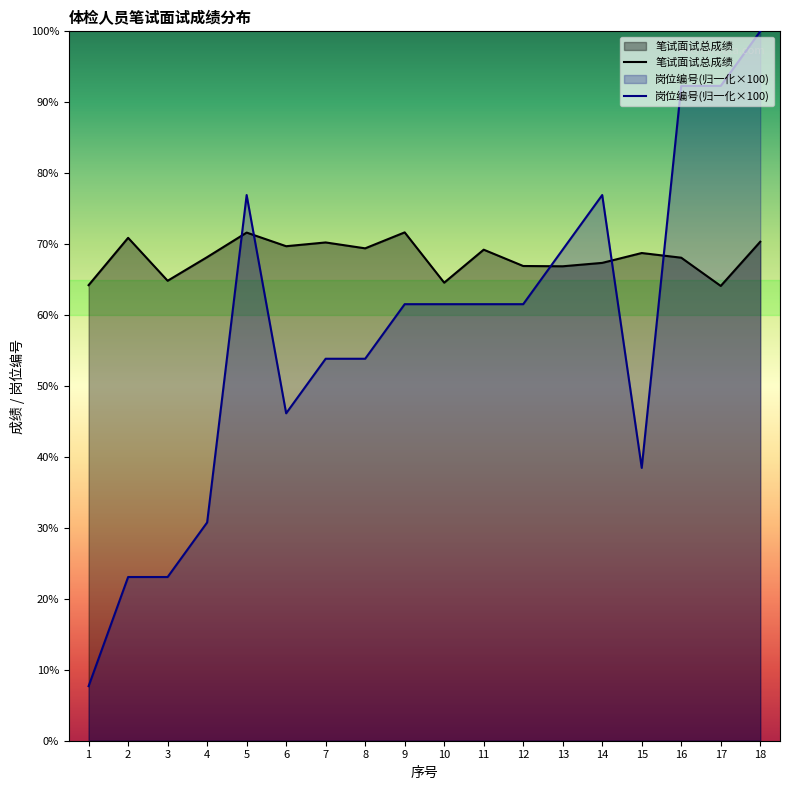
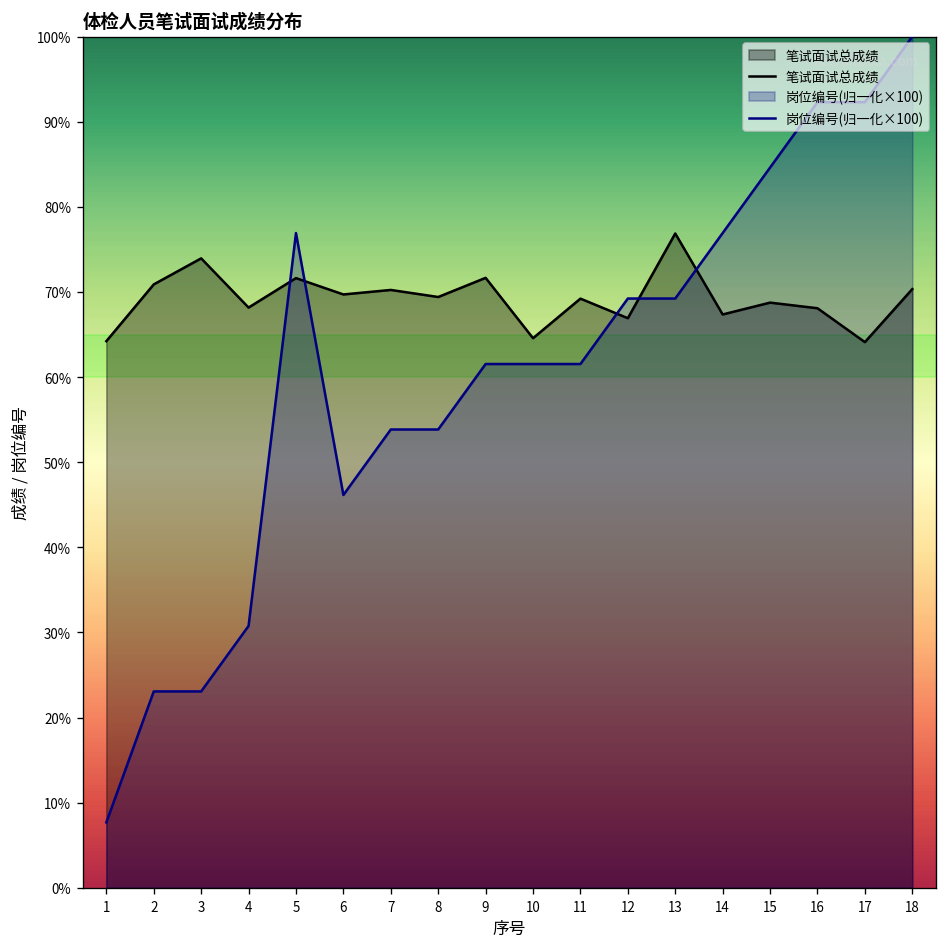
  {
    "笔试面试总成绩": {
      "1": "64%",
      "2": "71%",
-     "3": "65%",
+     "3": "74%",
      "4": "68%",
      "5": "72%",
      "6": "70%",
      "7": "70%",
      "8": "69%",
      "9": "72%",
      "10": "65%",
      "11": "69%",
      "12": "67%",
-     "13": "67%",
+     "13": "77%",
      "14": "67%",
      "15": "69%",
      "16": "68%",
      "17": "64%",
      "18": "70%"
    },
    "岗位编号(归一化×100)": {
      "1": "8%",
      "2": "23%",
      "3": "23%",
      "4": "31%",
      "5": "77%",
      "6": "46%",
      "7": "54%",
      "8": "54%",
      "9": "62%",
      "10": "62%",
      "11": "62%",
-     "12": "62%",
+     "12": "69%",
      "13": "69%",
      "14": "77%",
-     "15": "38%",
+     "15": "85%",
      "18": "100%"
    }
  }
